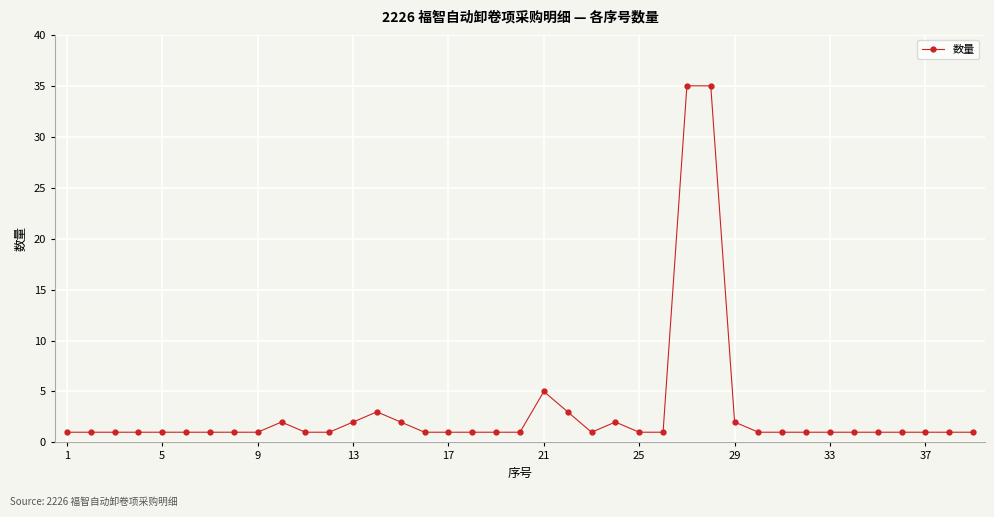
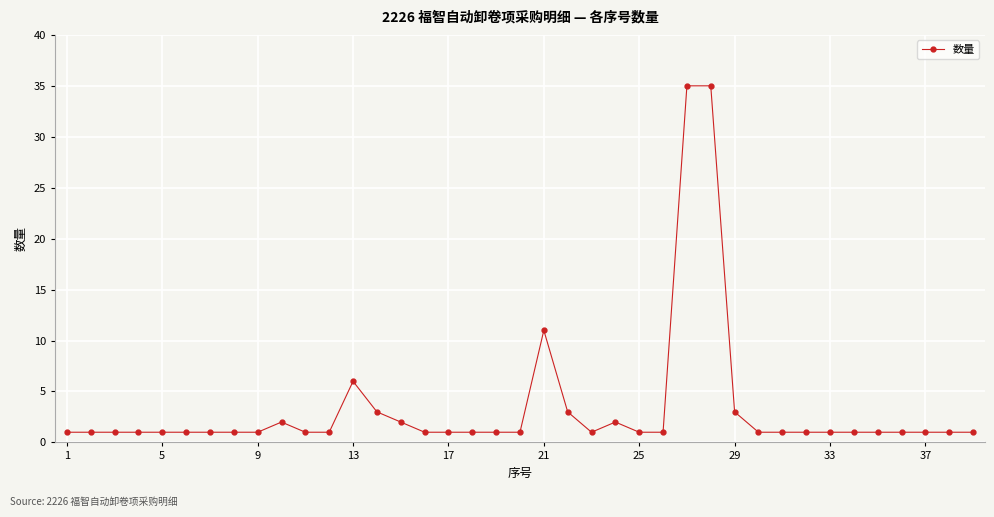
  {
    "1": 1,
    "5": 1,
    "9": 1,
-   "13": 2,
+   "13": 6,
    "17": 1,
-   "21": 5,
+   "21": 11,
    "25": 1,
-   "29": 2,
+   "29": 3,
    "33": 1,
    "37": 1
  }
